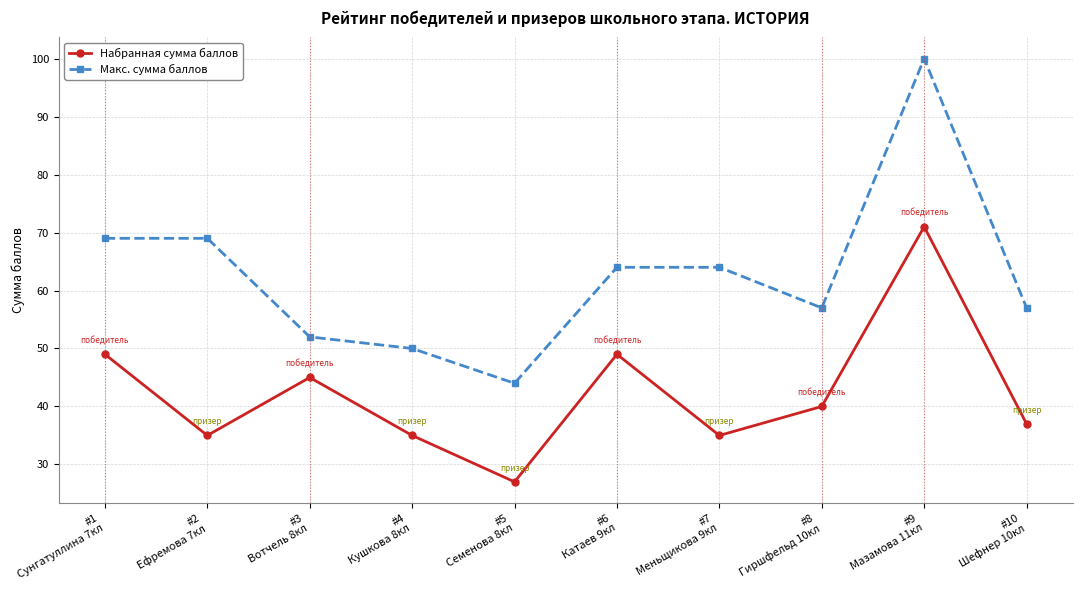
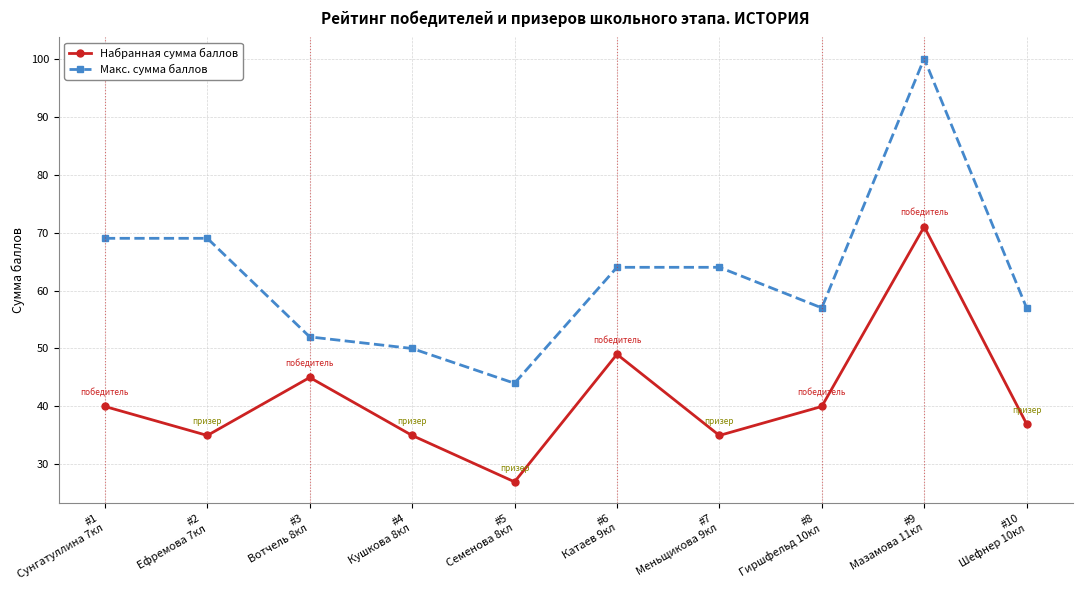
  {
    "Набранная сумма баллов": {
-     "#1 Сунгатуллина 7кл": 49,
+     "#1 Сунгатуллина 7кл": 40,
      "#2 Ефремова 7кл": 35,
      "#3 Вотчель 8кл": 45,
      "#4 Кушкова 8кл": 35,
      "#5 Семенова 8кл": 27,
      "#6 Катаев 9кл": 49,
      "#7 Меньщикова 9кл": 35,
      "#8 Гиршфельд 10кл": 40,
      "#9 Мазамова 11кл": 71,
      "#10 Шефнер 10кл": 37
    },
    "Макс. сумма баллов": {
      "#1 Сунгатуллина 7кл": 69,
      "#2 Ефремова 7кл": 69,
      "#3 Вотчель 8кл": 52,
      "#4 Кушкова 8кл": 50,
      "#5 Семенова 8кл": 44,
      "#6 Катаев 9кл": 64,
      "#7 Меньщикова 9кл": 64,
      "#8 Гиршфельд 10кл": 57,
      "#9 Мазамова 11кл": 100,
      "#10 Шефнер 10кл": 57
    }
  }
